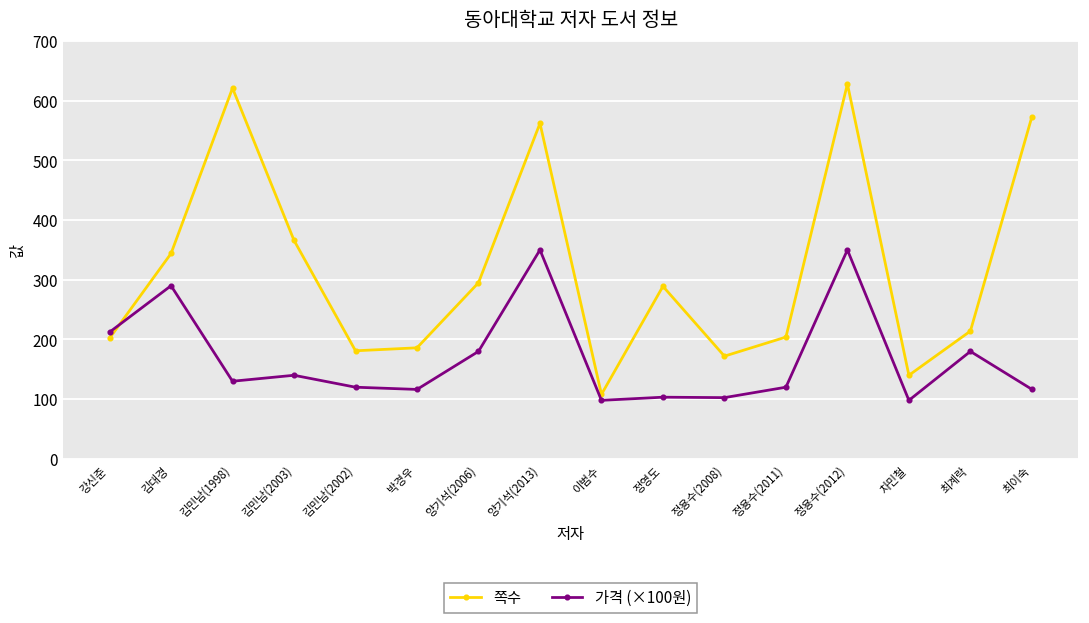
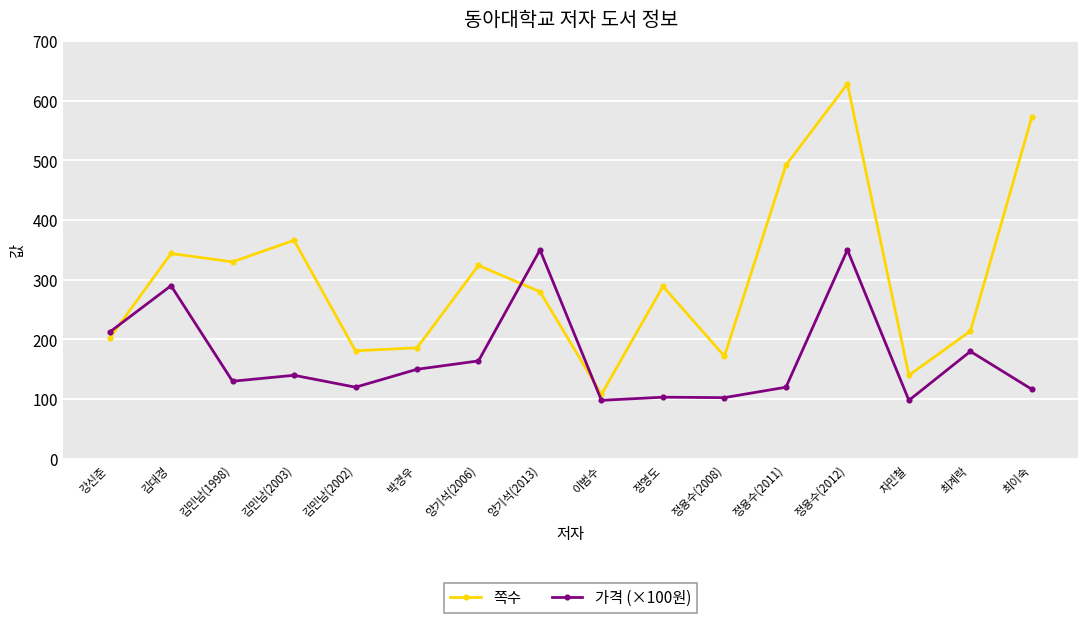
  {
    "쪽수": {
      "강신준": 200,
      "김대경": 340,
-     "김민남(1998)": 620,
+     "김민남(1998)": 330,
      "김민남(2003)": 370,
      "김민남(2002)": 180,
      "박경우": 190,
-     "양기석(2006)": 300,
-     "양기석(2013)": 560,
+     "양기석(2006)": 320,
+     "양기석(2013)": 280,
      "이범수": 110,
      "정영도": 290,
      "정용수(2008)": 170,
-     "정용수(2011)": 200,
+     "정용수(2011)": 490,
      "정용수(2012)": 630,
      "차민철": 140,
      "최계락": 210,
      "최이숙": 570
    },
    "가격 (×100원)": {
      "강신준": 210,
      "김대경": 290,
      "김민남(1998)": 130,
      "김민남(2003)": 140,
      "김민남(2002)": 120,
-     "박경우": 120,
-     "양기석(2006)": 180,
+     "박경우": 150,
+     "양기석(2006)": 160,
      "양기석(2013)": 350,
      "이범수": 100,
      "정영도": 100,
      "정용수(2008)": 100,
      "정용수(2011)": 120,
      "정용수(2012)": 350,
      "차민철": 100,
      "최계락": 180,
      "최이숙": 120
    }
  }
